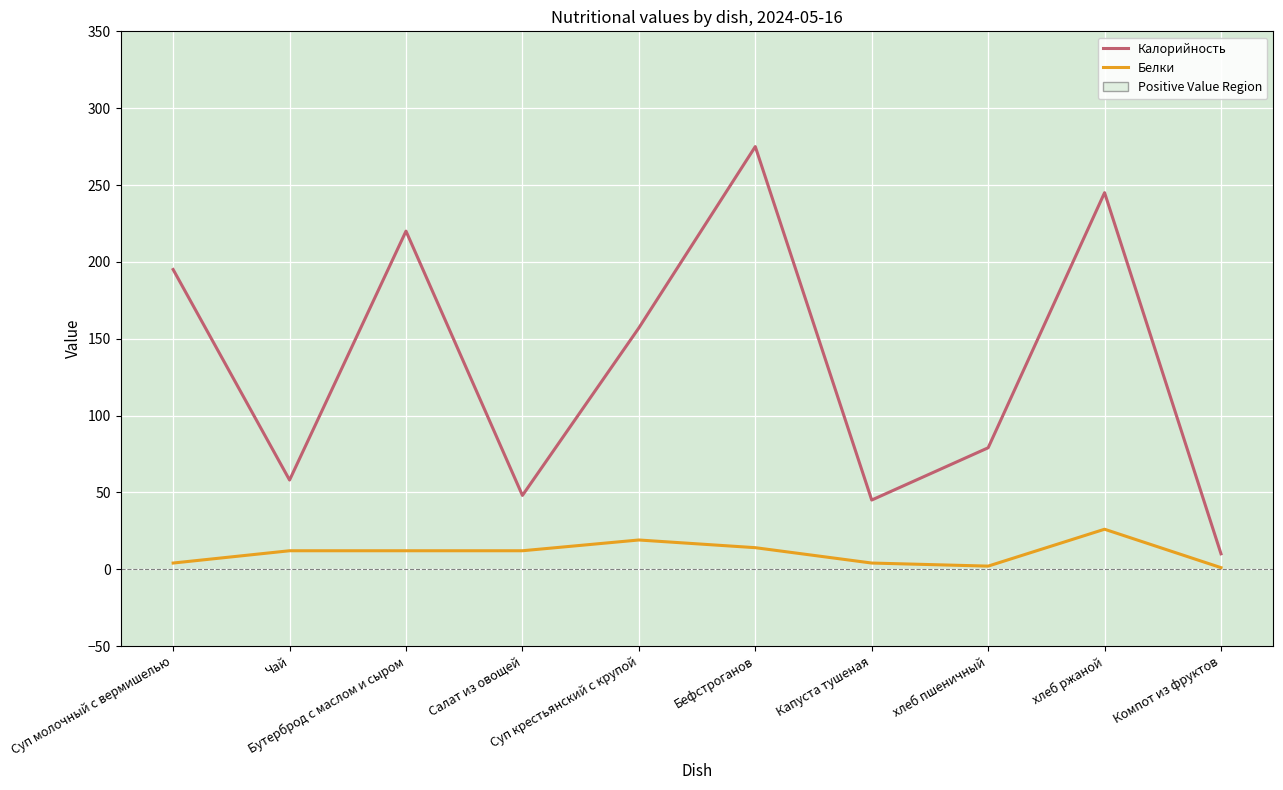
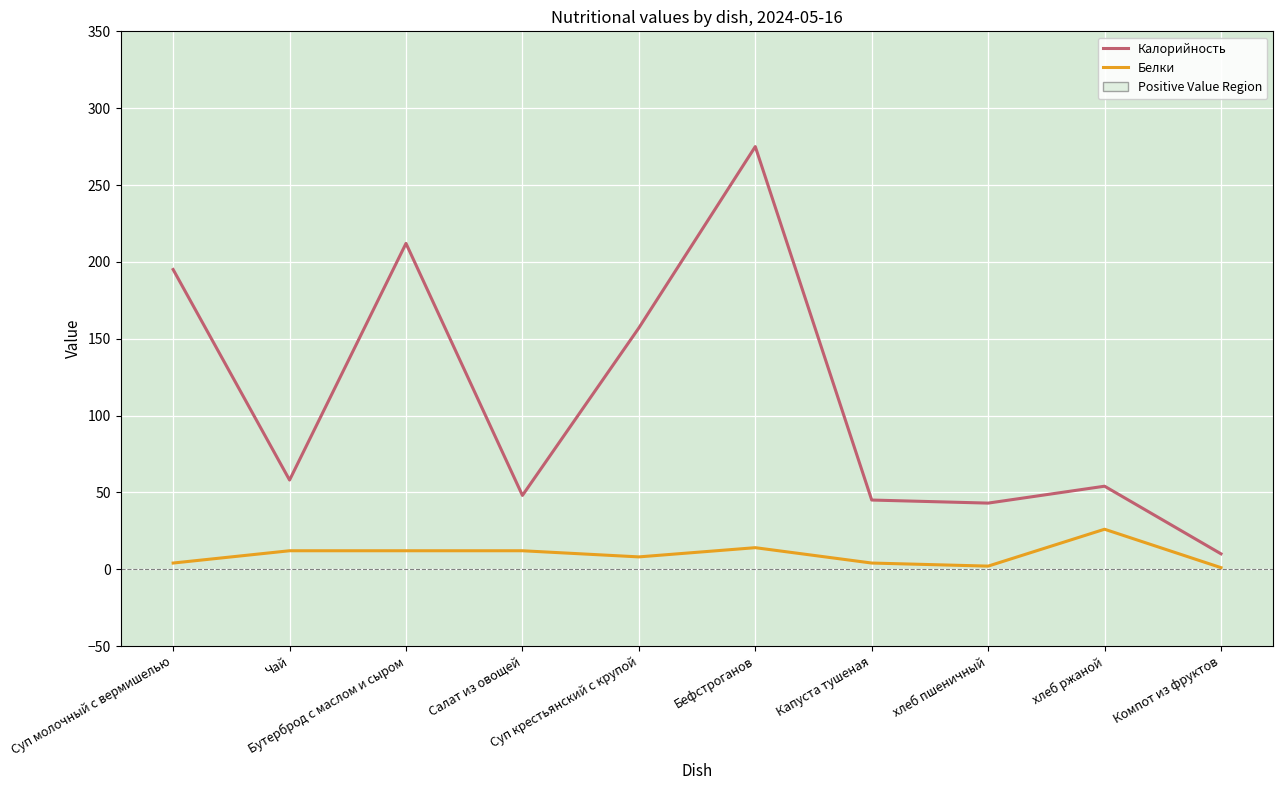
  {
    "Калорийность": {
      "Суп молочный с вермишелью": 195,
      "Чай": 58,
-     "Бутерброд с маслом и сыром": 220,
+     "Бутерброд с маслом и сыром": 212,
      "Салат из овощей": 48,
      "Суп крестьянский с крупой": 157,
      "Бефстроганов": 275,
      "Капуста тушеная": 45,
-     "хлеб пшеничный": 79,
-     "хлеб ржаной": 245,
+     "хлеб пшеничный": 43,
+     "хлеб ржаной": 54,
      "Компот из фруктов": 10
    },
    "Белки": {
      "Суп молочный с вермишелью": 4,
      "Чай": 12,
      "Бутерброд с маслом и сыром": 12,
      "Салат из овощей": 12,
-     "Суп крестьянский с крупой": 19,
+     "Суп крестьянский с крупой": 8,
      "Бефстроганов": 14,
      "Капуста тушеная": 4,
      "хлеб пшеничный": 2,
      "хлеб ржаной": 26,
      "Компот из фруктов": 1
    }
  }
